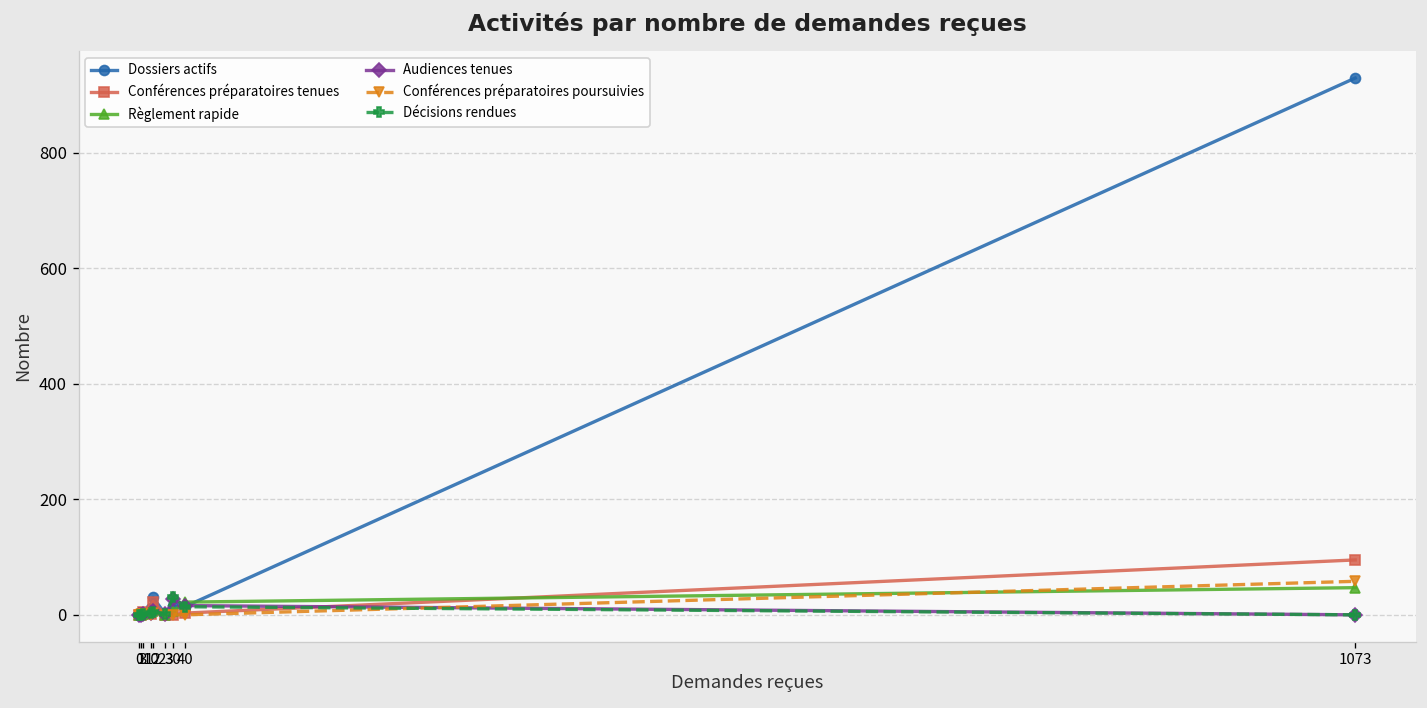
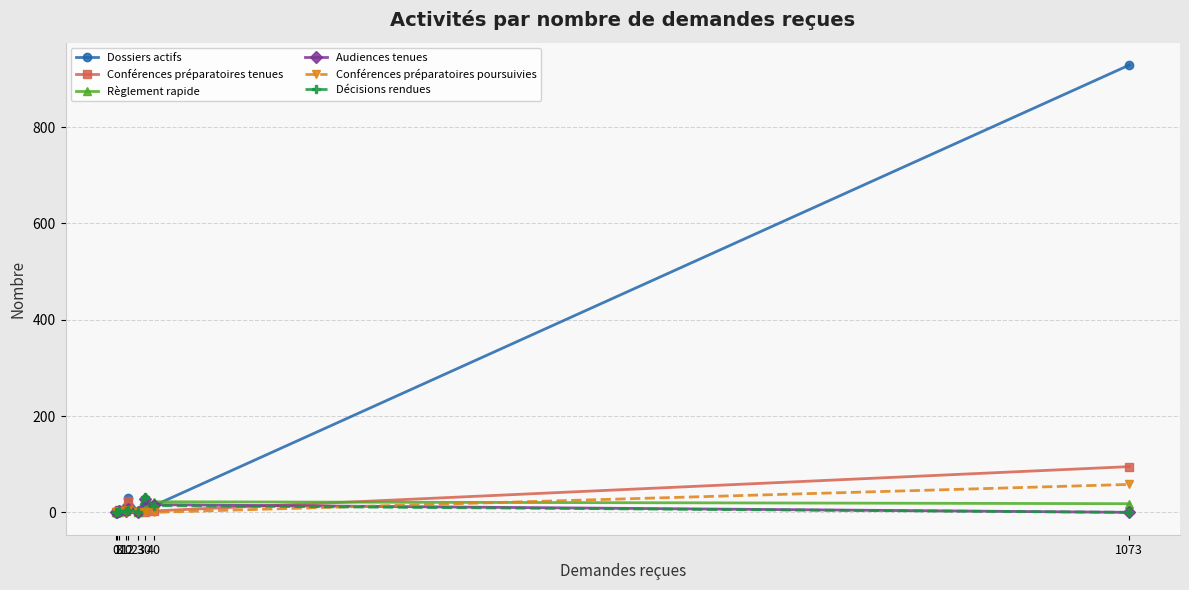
  {
    "Dossiers actifs": {
      "1073": 930
    },
    "Conférences préparatoires tenues": {
      "1073": 100
    },
    "Règlement rapide": {
-     "1073": 50
+     "1073": 20
    },
    "Conférences préparatoires poursuivies": {
      "1073": 60
    }
  }
